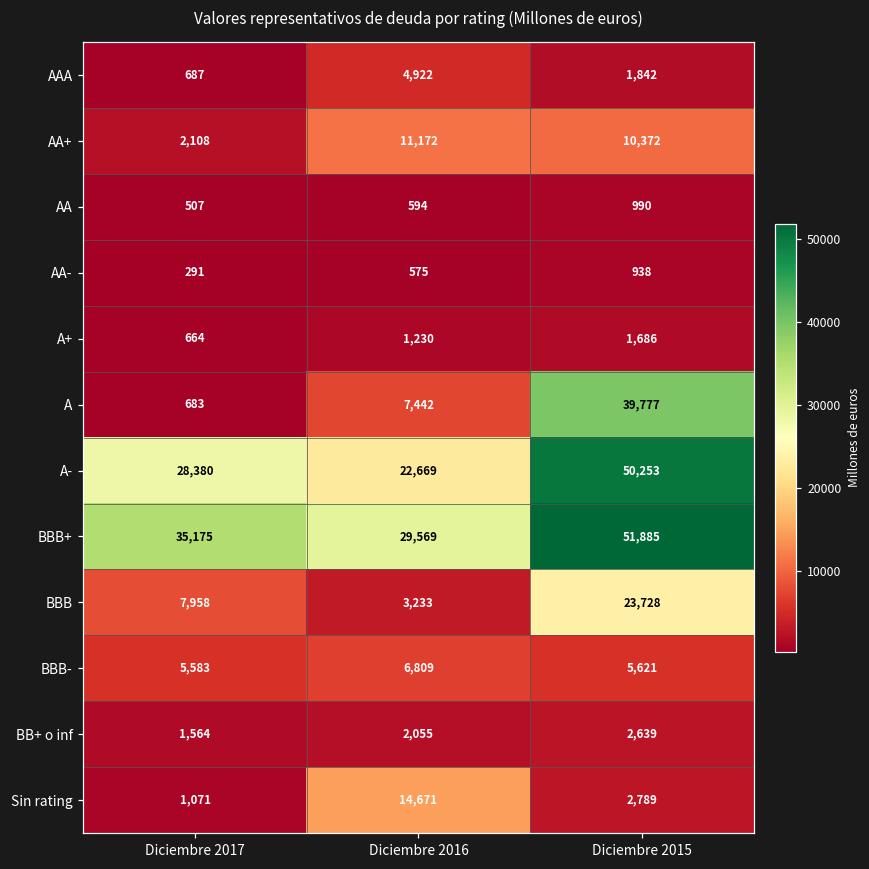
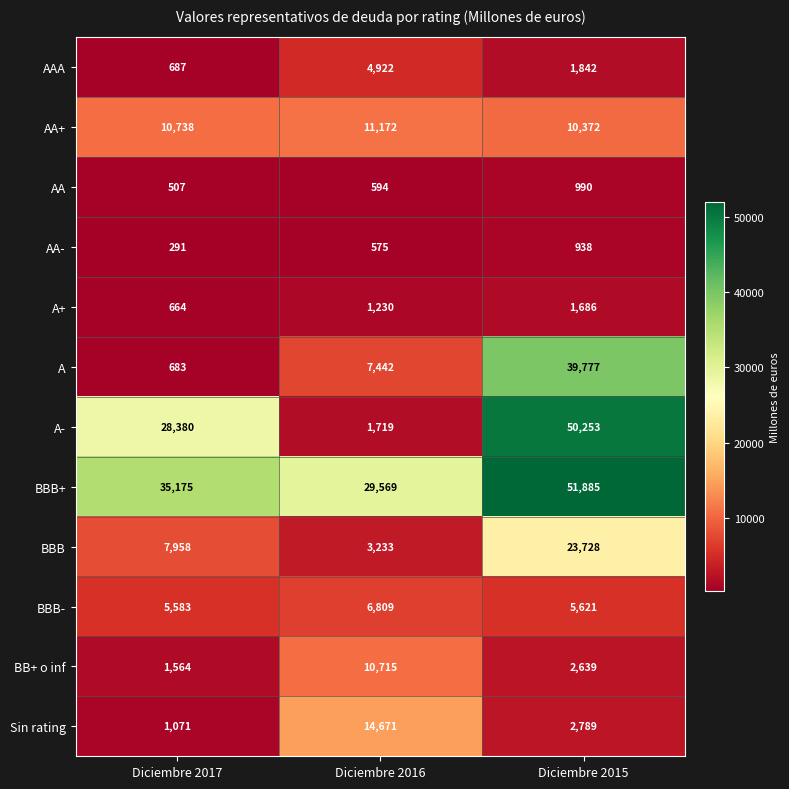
  {
    "AAA": {
      "Diciembre 2017": "687",
      "Diciembre 2016": "4,922",
      "Diciembre 2015": "1,842"
    },
    "AA+": {
-     "Diciembre 2017": "2,108",
+     "Diciembre 2017": "10,738",
      "Diciembre 2016": "11,172",
      "Diciembre 2015": "10,372"
    },
    "AA": {
      "Diciembre 2017": "507",
      "Diciembre 2016": "594",
      "Diciembre 2015": "990"
    },
    "AA-": {
      "Diciembre 2017": "291",
      "Diciembre 2016": "575",
      "Diciembre 2015": "938"
    },
    "A+": {
      "Diciembre 2017": "664",
      "Diciembre 2016": "1,230",
      "Diciembre 2015": "1,686"
    },
    "A": {
      "Diciembre 2017": "683",
      "Diciembre 2016": "7,442",
      "Diciembre 2015": "39,777"
    },
    "A-": {
      "Diciembre 2017": "28,380",
-     "Diciembre 2016": "22,669",
+     "Diciembre 2016": "1,719",
      "Diciembre 2015": "50,253"
    },
    "BBB+": {
      "Diciembre 2017": "35,175",
      "Diciembre 2016": "29,569",
      "Diciembre 2015": "51,885"
    },
    "BBB": {
      "Diciembre 2017": "7,958",
      "Diciembre 2016": "3,233",
      "Diciembre 2015": "23,728"
    },
    "BBB-": {
      "Diciembre 2017": "5,583",
      "Diciembre 2016": "6,809",
      "Diciembre 2015": "5,621"
    },
    "BB+ o inf": {
      "Diciembre 2017": "1,564",
-     "Diciembre 2016": "2,055",
+     "Diciembre 2016": "10,715",
      "Diciembre 2015": "2,639"
    },
    "Sin rating": {
      "Diciembre 2017": "1,071",
      "Diciembre 2016": "14,671",
      "Diciembre 2015": "2,789"
    }
  }
